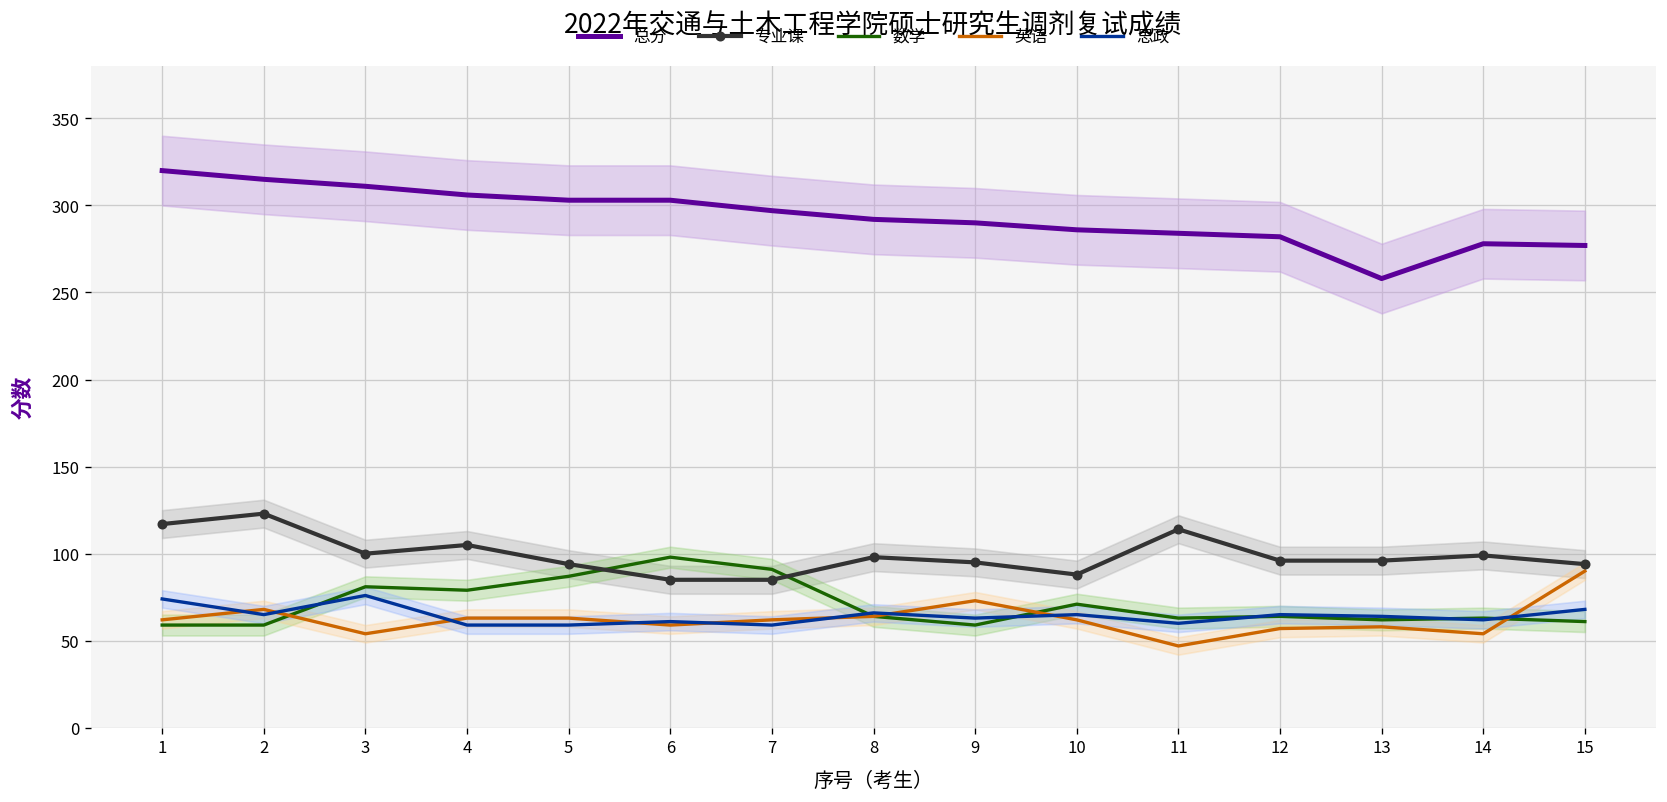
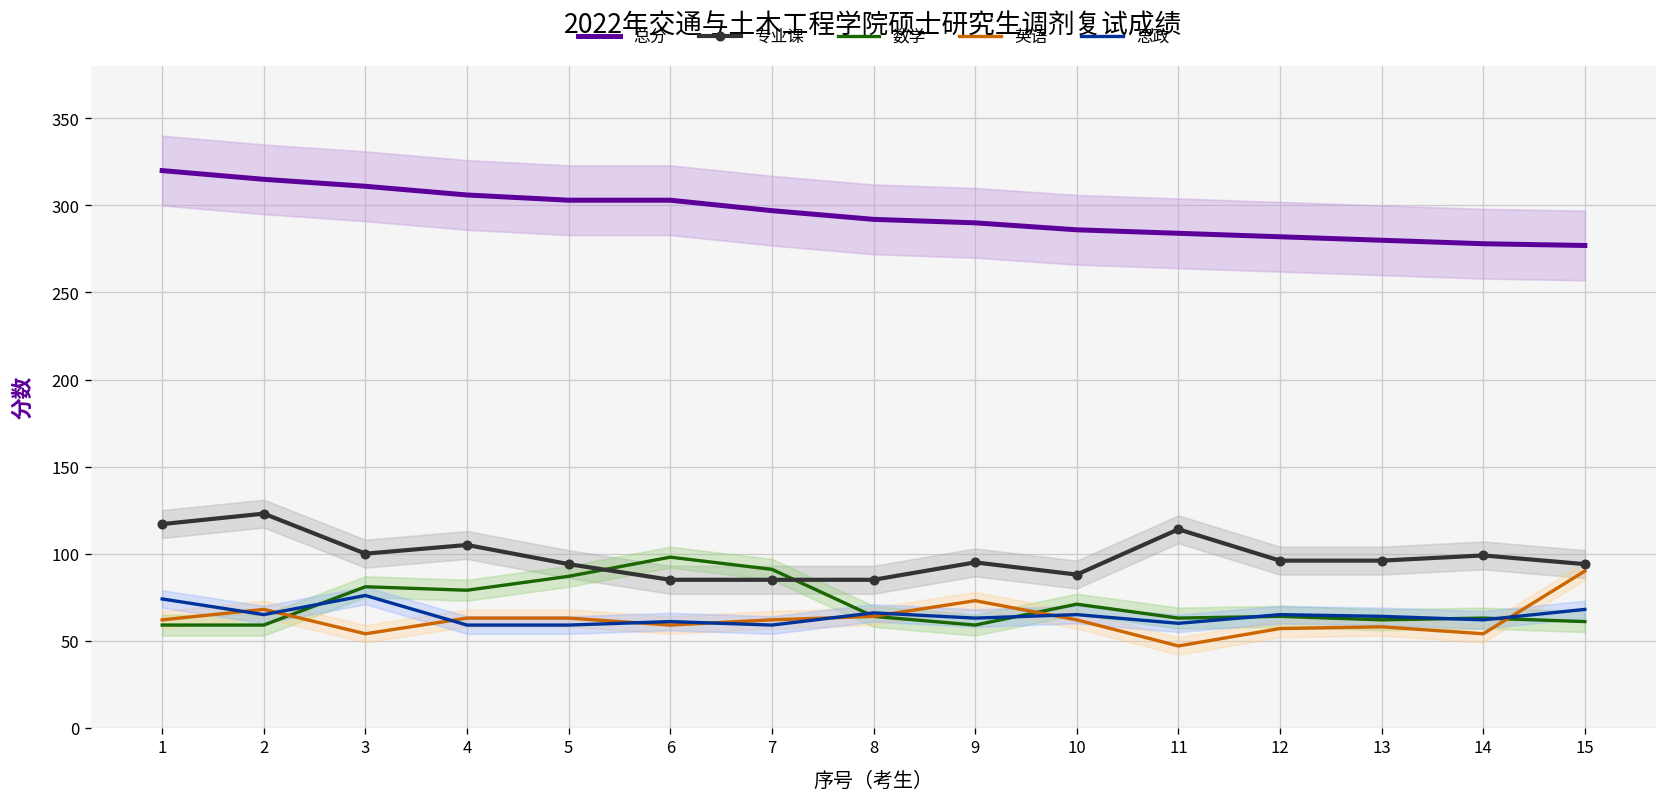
  {
    "总分": {
      "1": 320,
      "2": 315,
      "3": 311,
      "4": 306,
      "5": 303,
      "6": 303,
      "7": 297,
      "8": 292,
      "9": 290,
      "10": 286,
      "11": 284,
      "12": 282,
-     "13": 258,
+     "13": 280,
      "14": 278,
      "15": 277
    },
    "专业课": {
      "1": 117,
      "2": 123,
      "3": 100,
      "4": 105,
      "6": 85,
      "7": 85,
-     "8": 98,
+     "8": 85,
      "9": 95,
      "10": 88,
      "11": 114,
      "12": 96,
      "13": 96,
      "14": 99
    },
    "数学": {
      "1": 59,
      "2": 59,
      "4": 79,
      "5": 87,
      "6": 98,
      "7": 91,
      "9": 59,
      "11": 63,
      "15": 61
    },
    "英语": {
      "1": 62,
      "2": 68,
      "3": 54,
      "6": 59,
      "7": 62,
      "9": 73,
      "10": 62,
      "11": 47,
      "12": 57,
      "13": 58,
      "14": 54,
      "15": 90
    },
    "思政": {
      "1": 74,
      "3": 76,
      "4": 59,
      "5": 59,
      "6": 61,
      "7": 59,
      "8": 66,
      "9": 63,
      "10": 65,
      "11": 60
    }
  }
